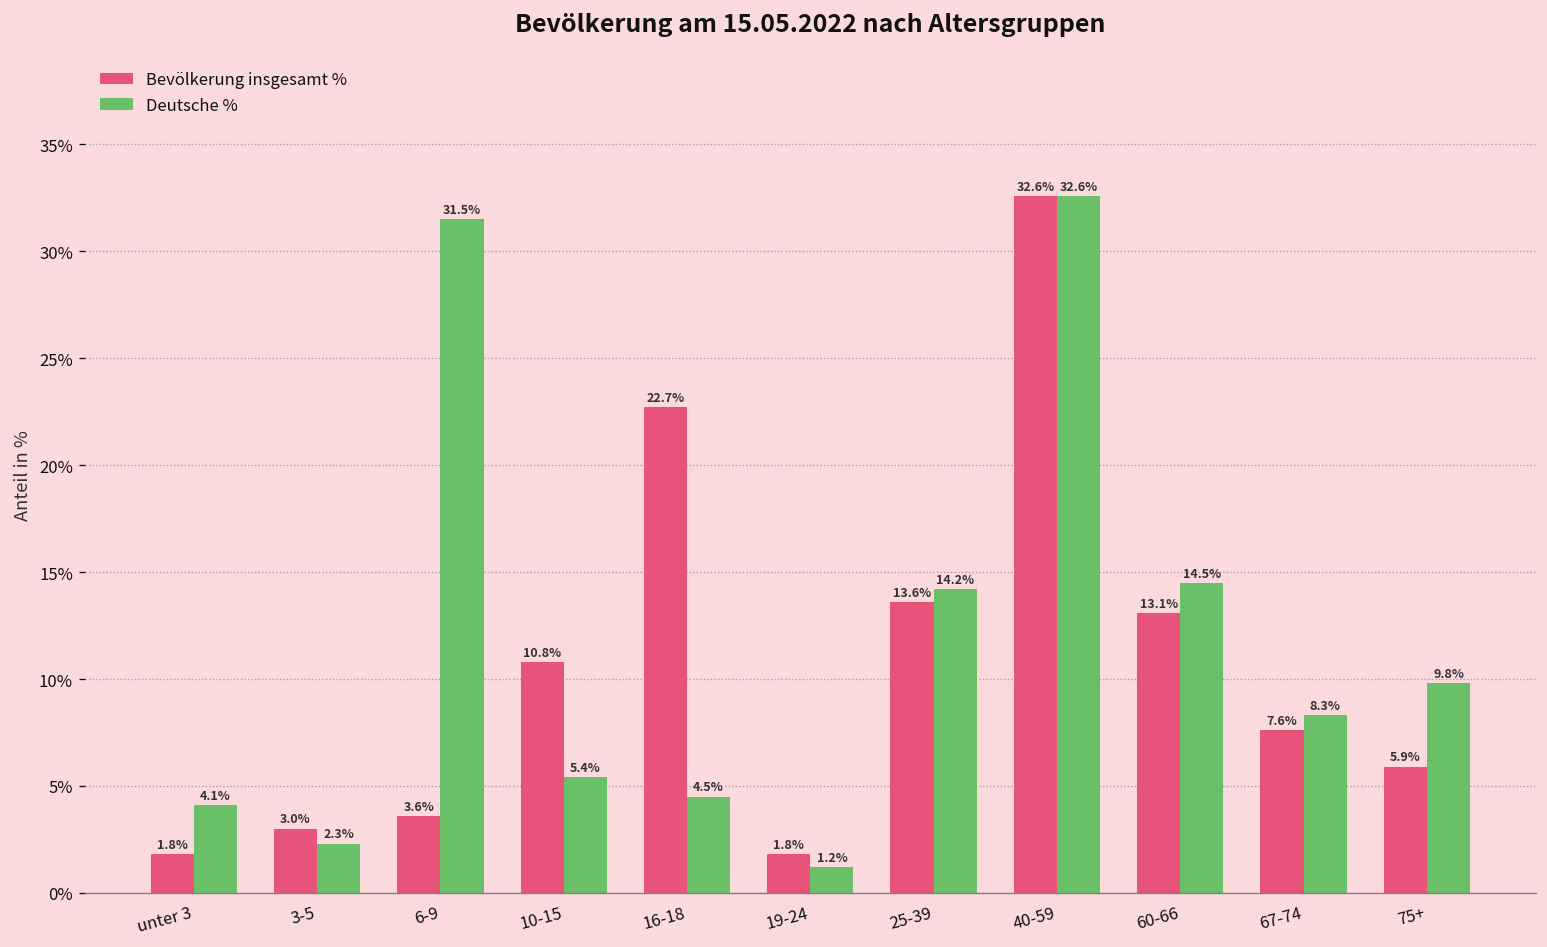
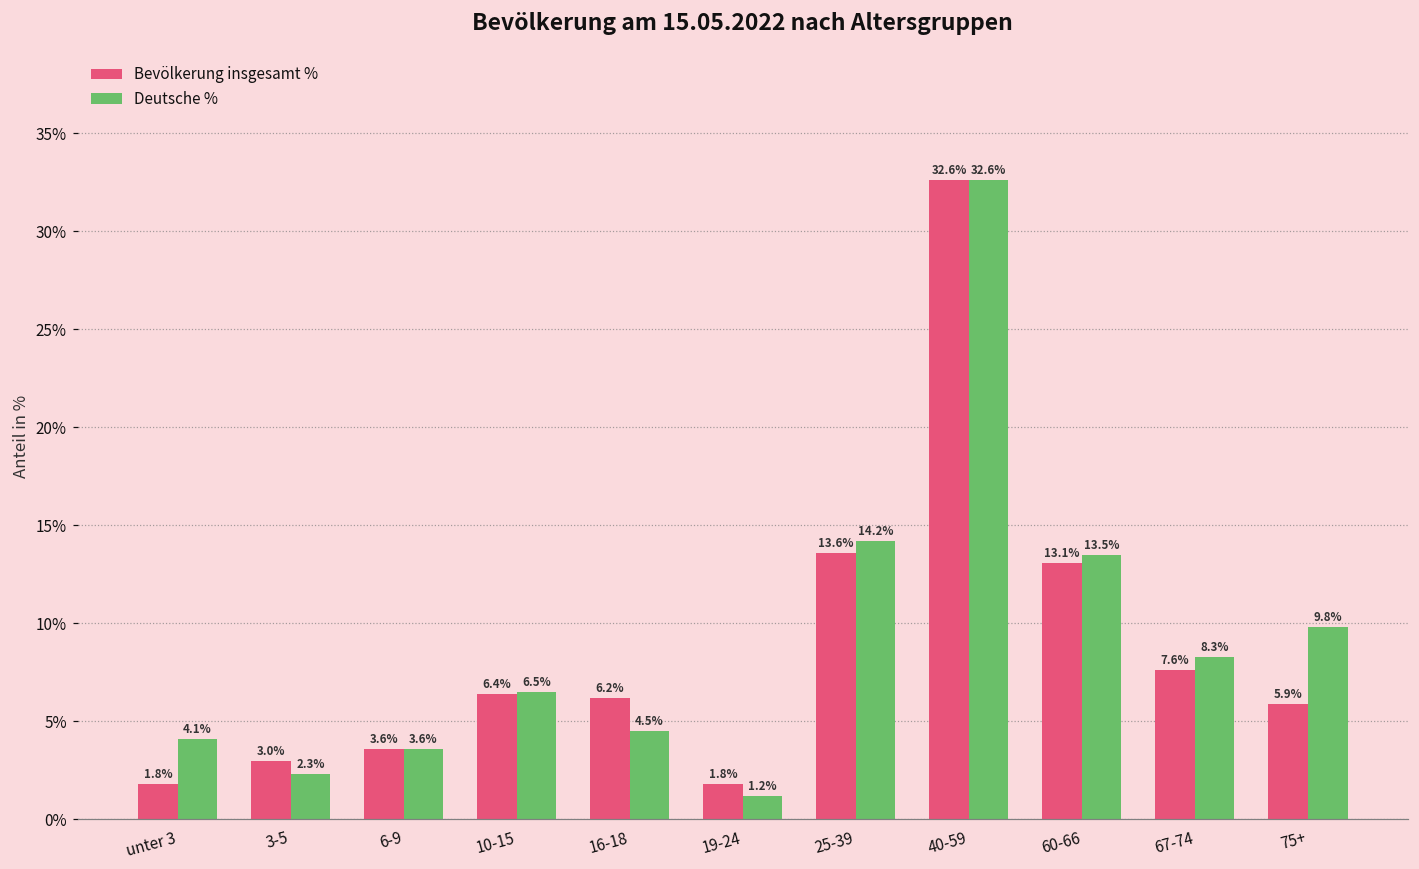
  {
    "Bevölkerung insgesamt %": {
      "unter 3": "1.8%",
      "3-5": "3.0%",
      "6-9": "3.6%",
-     "10-15": "10.8%",
-     "16-18": "22.7%",
+     "10-15": "6.4%",
+     "16-18": "6.2%",
      "19-24": "1.8%",
      "25-39": "13.6%",
      "40-59": "32.6%",
      "60-66": "13.1%",
      "67-74": "7.6%",
      "75+": "5.9%"
    },
    "Deutsche %": {
      "unter 3": "4.1%",
      "3-5": "2.3%",
-     "6-9": "31.5%",
-     "10-15": "5.4%",
+     "6-9": "3.6%",
+     "10-15": "6.5%",
      "16-18": "4.5%",
      "19-24": "1.2%",
      "25-39": "14.2%",
      "40-59": "32.6%",
-     "60-66": "14.5%",
+     "60-66": "13.5%",
      "67-74": "8.3%",
      "75+": "9.8%"
    }
  }
